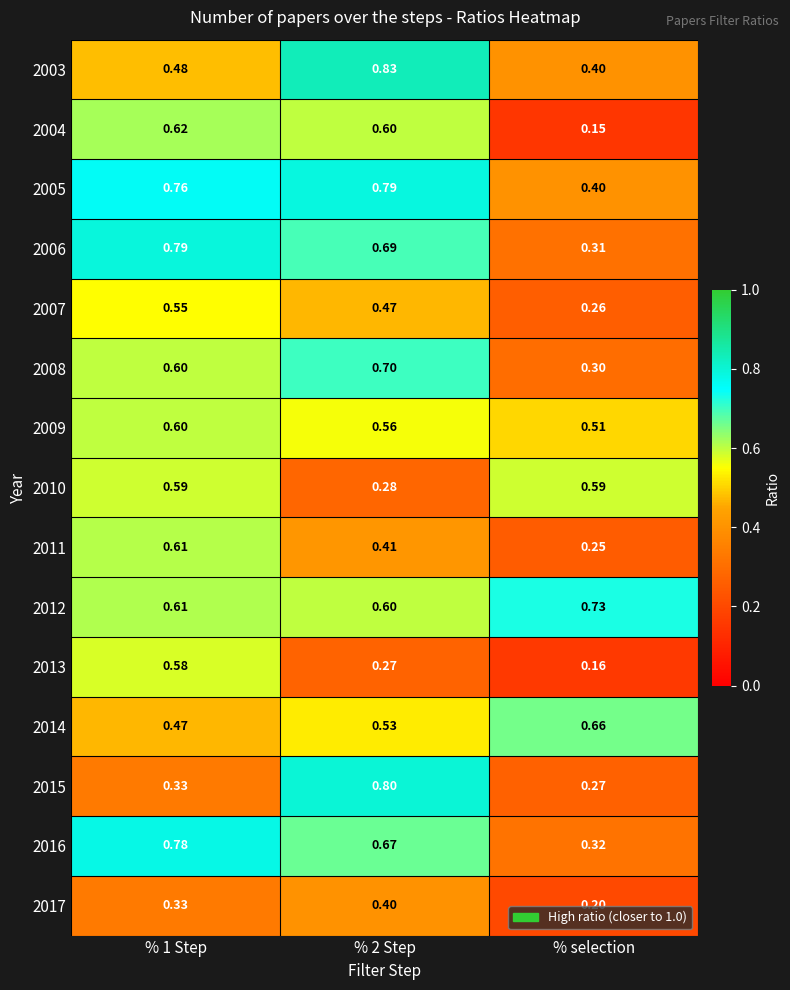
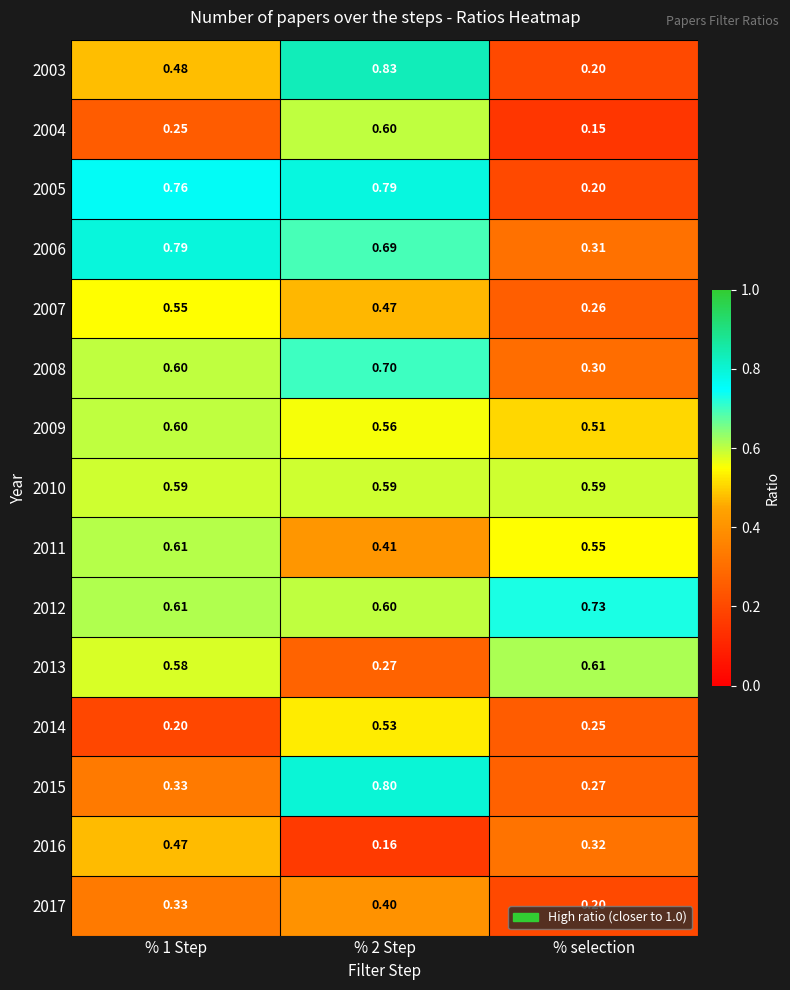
  {
    "2003": {
      "% 1 Step": 0.48,
      "% 2 Step": 0.83,
-     "% selection": 0.40
+     "% selection": 0.20
    },
    "2004": {
-     "% 1 Step": 0.62,
+     "% 1 Step": 0.25,
      "% 2 Step": 0.60,
      "% selection": 0.15
    },
    "2005": {
      "% 1 Step": 0.76,
      "% 2 Step": 0.79,
-     "% selection": 0.40
+     "% selection": 0.20
    },
    "2006": {
      "% 1 Step": 0.79,
      "% 2 Step": 0.69,
      "% selection": 0.31
    },
    "2007": {
      "% 1 Step": 0.55,
      "% 2 Step": 0.47,
      "% selection": 0.26
    },
    "2008": {
      "% 1 Step": 0.60,
      "% 2 Step": 0.70,
      "% selection": 0.30
    },
    "2009": {
      "% 1 Step": 0.60,
      "% 2 Step": 0.56,
      "% selection": 0.51
    },
    "2010": {
      "% 1 Step": 0.59,
-     "% 2 Step": 0.28,
+     "% 2 Step": 0.59,
      "% selection": 0.59
    },
    "2011": {
      "% 1 Step": 0.61,
      "% 2 Step": 0.41,
-     "% selection": 0.25
+     "% selection": 0.55
    },
    "2012": {
      "% 1 Step": 0.61,
      "% 2 Step": 0.60,
      "% selection": 0.73
    },
    "2013": {
      "% 1 Step": 0.58,
      "% 2 Step": 0.27,
-     "% selection": 0.16
+     "% selection": 0.61
    },
    "2014": {
-     "% 1 Step": 0.47,
+     "% 1 Step": 0.20,
      "% 2 Step": 0.53,
-     "% selection": 0.66
+     "% selection": 0.25
    },
    "2015": {
      "% 1 Step": 0.33,
      "% 2 Step": 0.80,
      "% selection": 0.27
    },
    "2016": {
-     "% 1 Step": 0.78,
-     "% 2 Step": 0.67,
+     "% 1 Step": 0.47,
+     "% 2 Step": 0.16,
      "% selection": 0.32
    },
    "2017": {
      "% 1 Step": 0.33,
      "% 2 Step": 0.40
    }
  }
